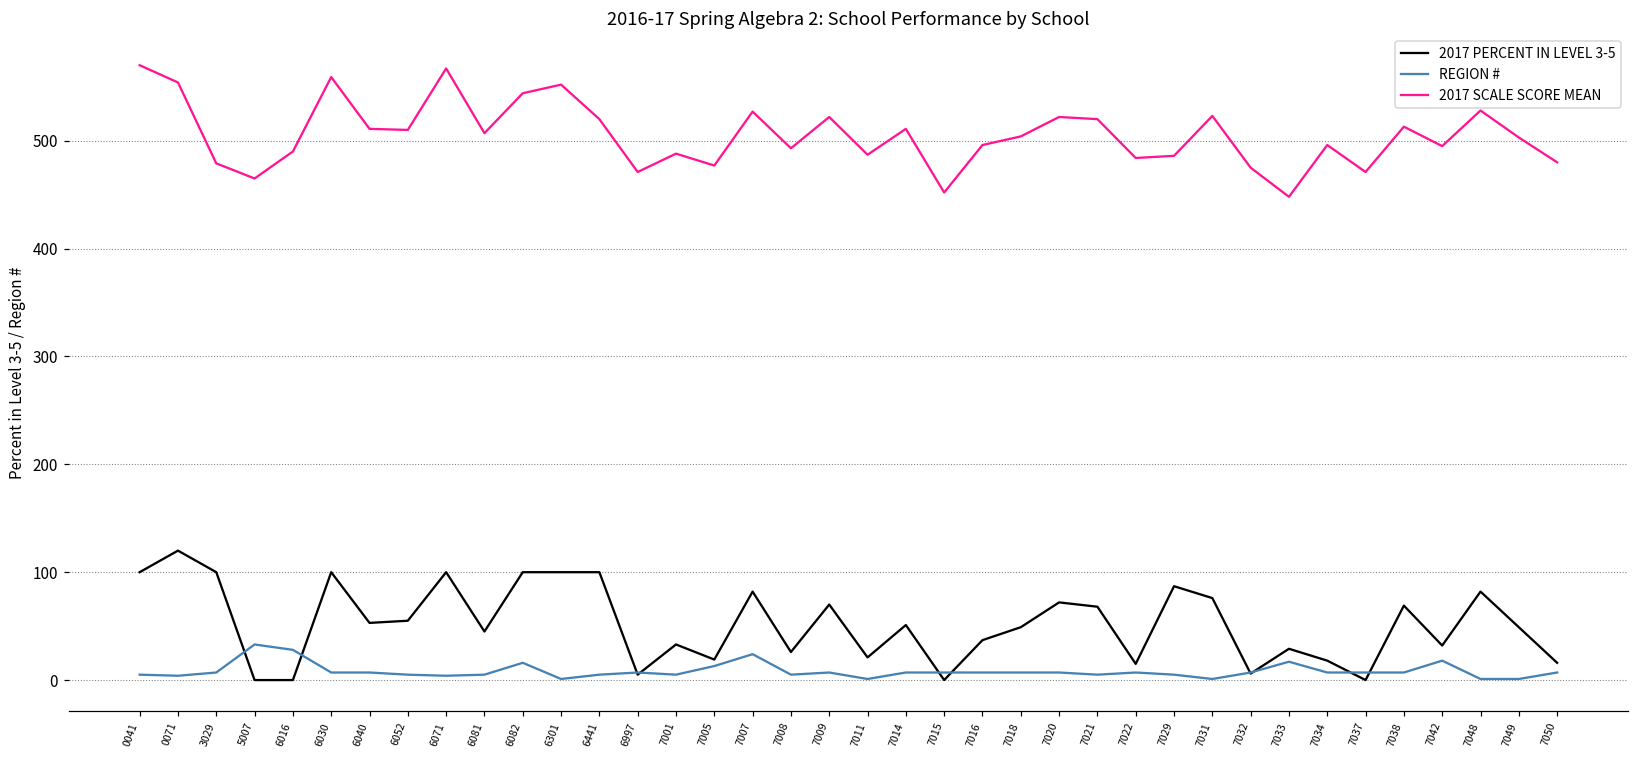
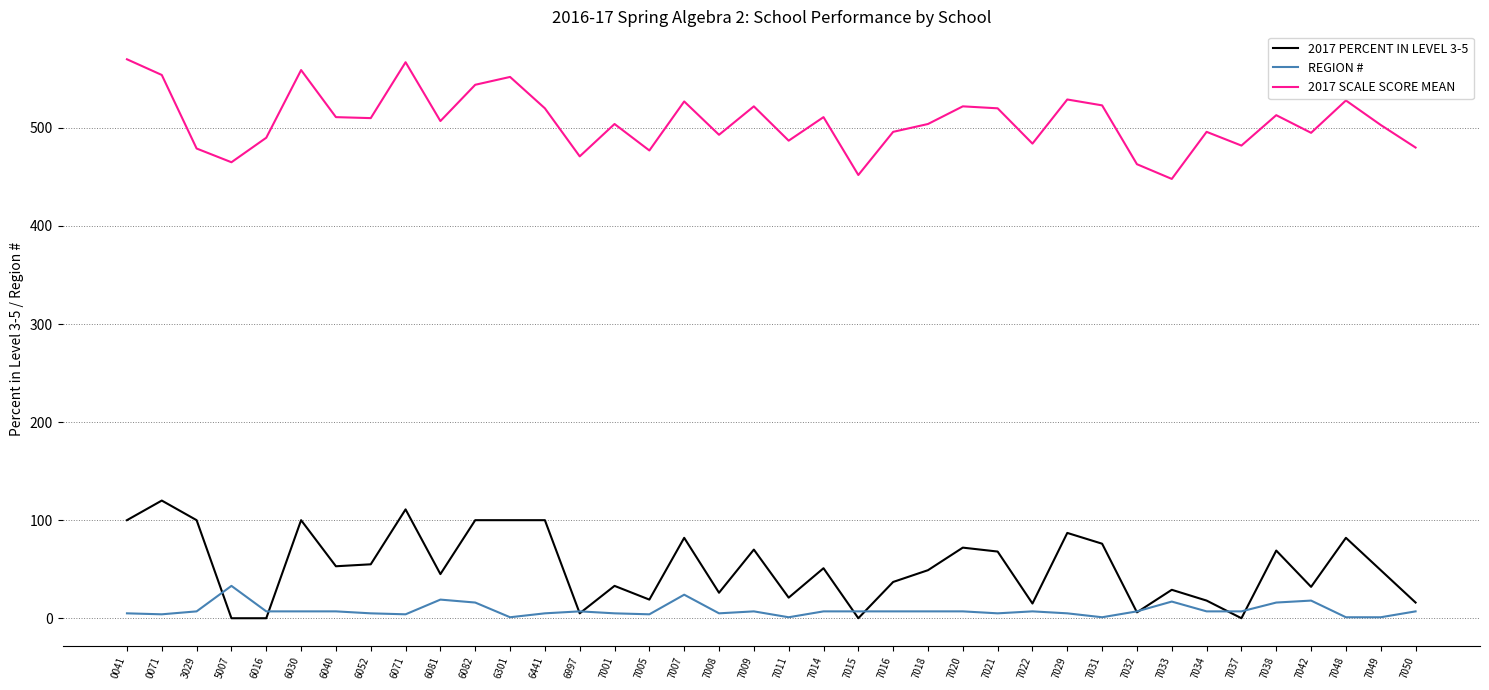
  {
    "2017 PERCENT IN LEVEL 3-5": {
      "0041": 100,
      "0071": 120,
      "3029": 100,
      "5007": 0,
      "6016": 0,
      "6030": 100,
      "6040": 50,
      "6052": 60,
-     "6071": 100,
+     "6071": 110,
      "6081": 50,
      "6082": 100,
      "6301": 100,
      "6441": 100,
      "7001": 30,
      "7005": 20,
      "7007": 80,
      "7008": 30,
      "7009": 70,
      "7011": 20,
      "7014": 50,
      "7015": 0,
      "7016": 40,
      "7018": 50,
      "7020": 70,
      "7021": 70,
      "7022": 20,
      "7029": 90,
      "7031": 80,
      "7033": 30,
      "7034": 20,
      "7037": 0,
      "7038": 70,
      "7042": 30,
      "7048": 80,
      "7049": 50,
      "7050": 20
    },
    "REGION #": {
      "0041": 10,
      "0071": 0,
      "3029": 10,
      "5007": 30,
-     "6016": 30,
+     "6016": 10,
      "6030": 10,
      "6040": 10,
      "6052": 10,
      "6071": 0,
-     "6081": 10,
+     "6081": 20,
      "6082": 20,
      "6301": 0,
      "6441": 10,
      "7001": 10,
-     "7005": 10,
+     "7005": 0,
      "7007": 20,
      "7008": 10,
      "7009": 10,
      "7011": 0,
      "7014": 10,
      "7015": 10,
      "7016": 10,
      "7018": 10,
      "7020": 10,
      "7021": 10,
      "7022": 10,
      "7029": 10,
      "7031": 0,
      "7033": 20,
      "7034": 10,
      "7037": 10,
-     "7038": 10,
+     "7038": 20,
      "7042": 20,
      "7048": 0,
      "7049": 0,
      "7050": 10
    },
    "2017 SCALE SCORE MEAN": {
      "0041": 570,
      "0071": 550,
      "3029": 480,
      "5007": 470,
      "6016": 490,
      "6030": 560,
      "6040": 510,
      "6052": 510,
      "6071": 570,
      "6081": 510,
      "6082": 540,
      "6301": 550,
      "6441": 520,
      "6997": 470,
-     "7001": 490,
+     "7001": 500,
      "7005": 480,
      "7007": 530,
      "7008": 490,
      "7009": 520,
      "7011": 490,
      "7014": 510,
      "7015": 450,
      "7016": 500,
      "7018": 500,
      "7020": 520,
      "7021": 520,
      "7022": 480,
-     "7029": 490,
+     "7029": 530,
      "7031": 520,
-     "7032": 480,
+     "7032": 460,
      "7033": 450,
      "7034": 500,
-     "7037": 470,
+     "7037": 480,
      "7038": 510,
      "7042": 500,
      "7048": 530,
      "7049": 500,
      "7050": 480
    }
  }
